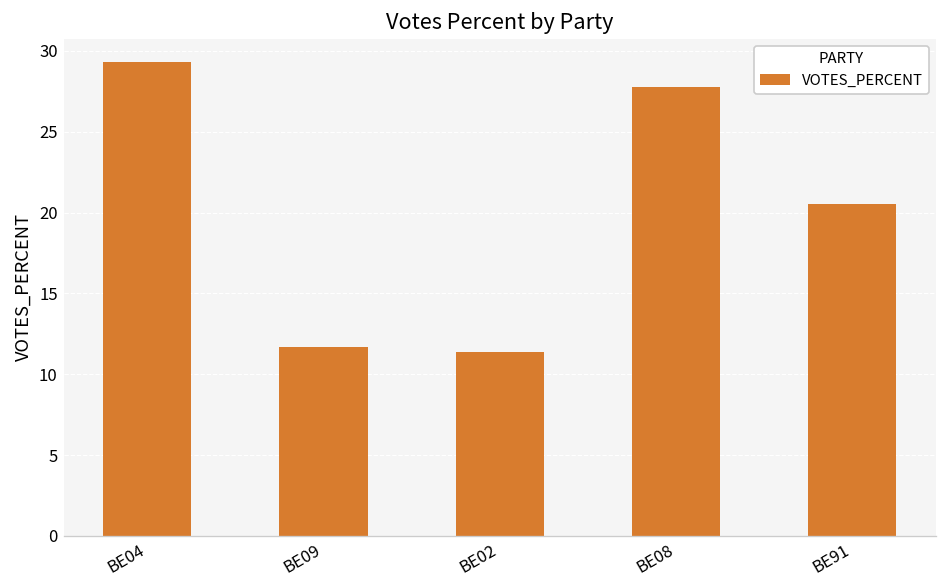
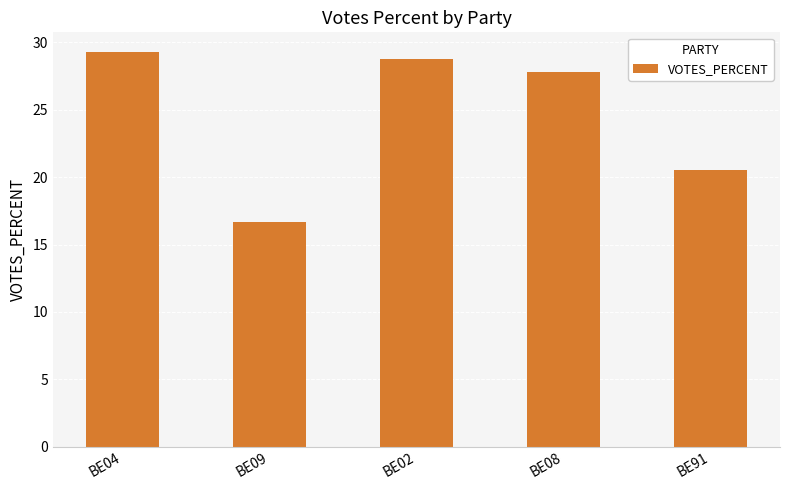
  {
    "BE04": 29.3,
-   "BE09": 11.7,
-   "BE02": 11.4,
+   "BE09": 16.7,
+   "BE02": 28.8,
    "BE08": 27.8,
    "BE91": 20.6
  }
